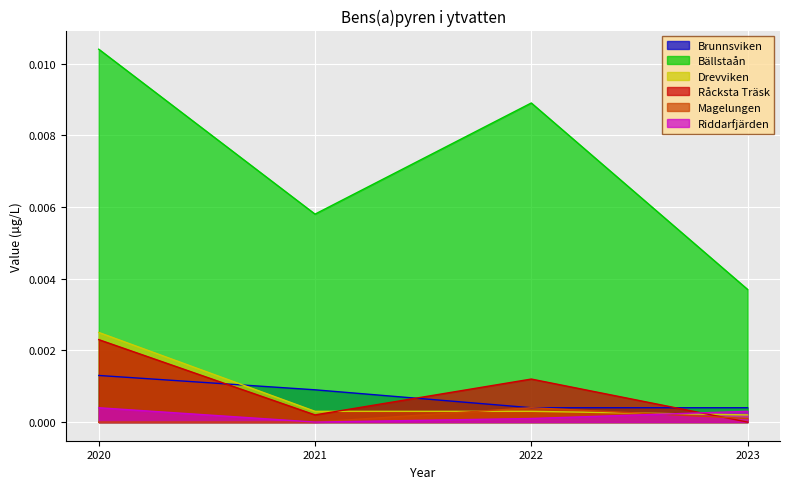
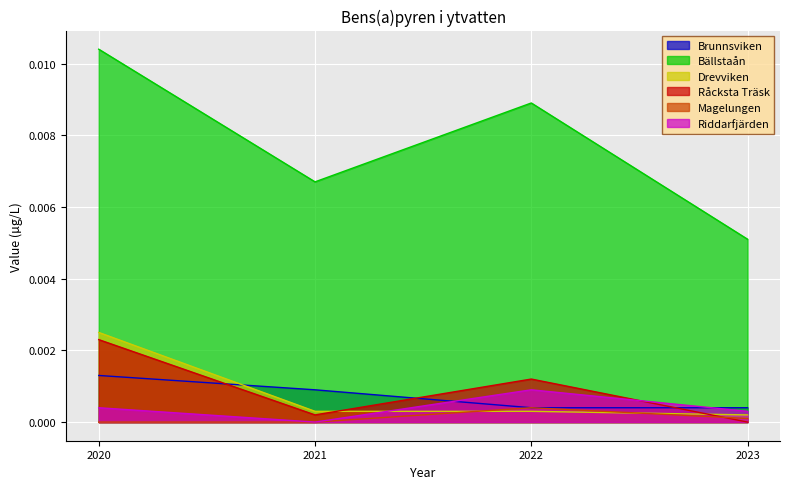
  {
    "Brunnsviken": {
      "2020": 0.0013,
      "2021": 0.0009,
      "2023": 0.0004
    },
    "Bällstaån": {
      "2020": 0.0104,
-     "2021": 0.0058,
+     "2021": 0.0067,
      "2022": 0.0089,
-     "2023": 0.0037
+     "2023": 0.0051
    },
    "Drevviken": {
      "2020": 0.0025,
      "2021": 0.0003,
      "2022": 0.0003,
      "2023": 0.0002
    },
    "Råcksta Träsk": {
      "2020": 0.0023,
      "2021": 0.0002,
      "2022": 0.0012,
      "2023": 0.0000
    },
    "Magelungen": {
      "2020": 0.0000,
      "2023": 0.0001
    },
    "Riddarfjärden": {
      "2020": 0.0004,
-     "2022": 0.0001,
+     "2022": 0.0009,
      "2023": 0.0003
    }
  }
